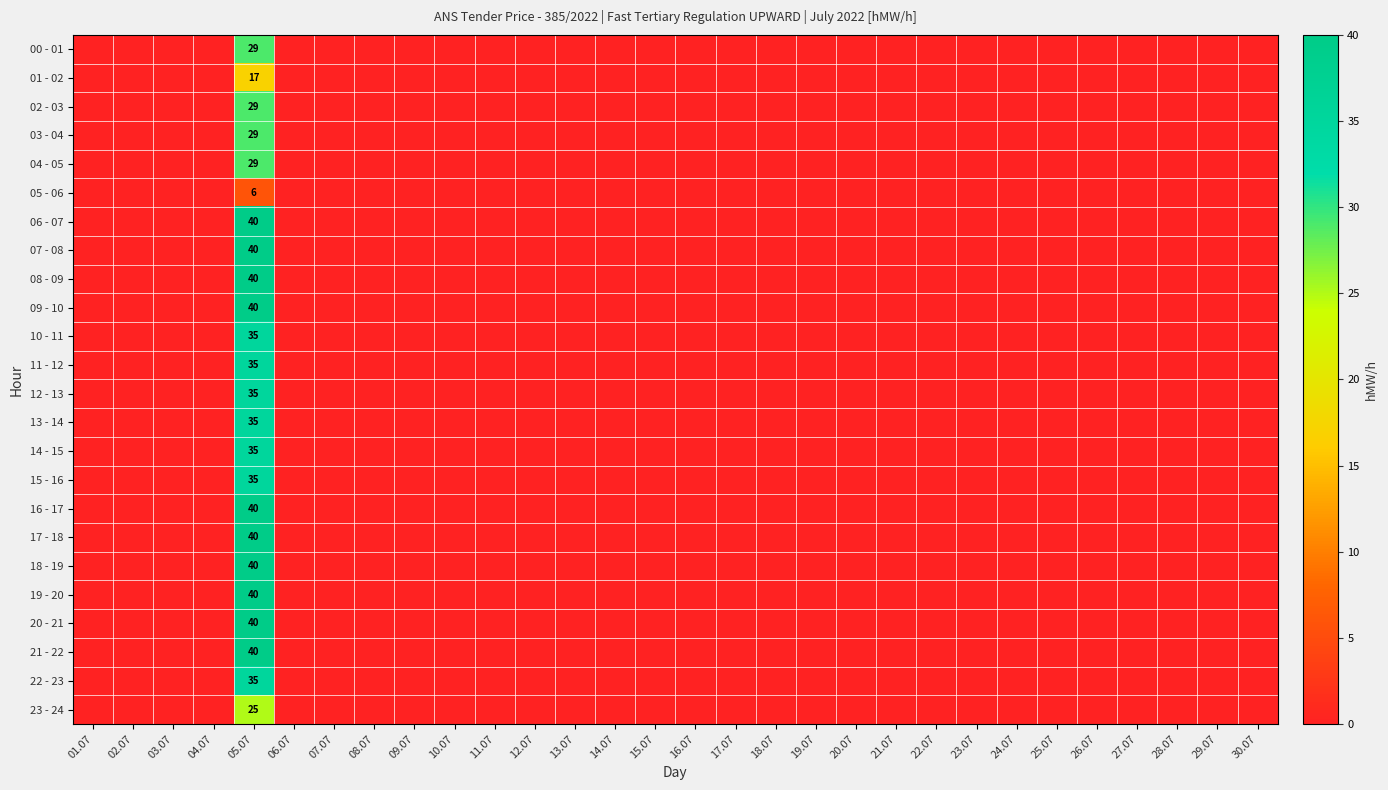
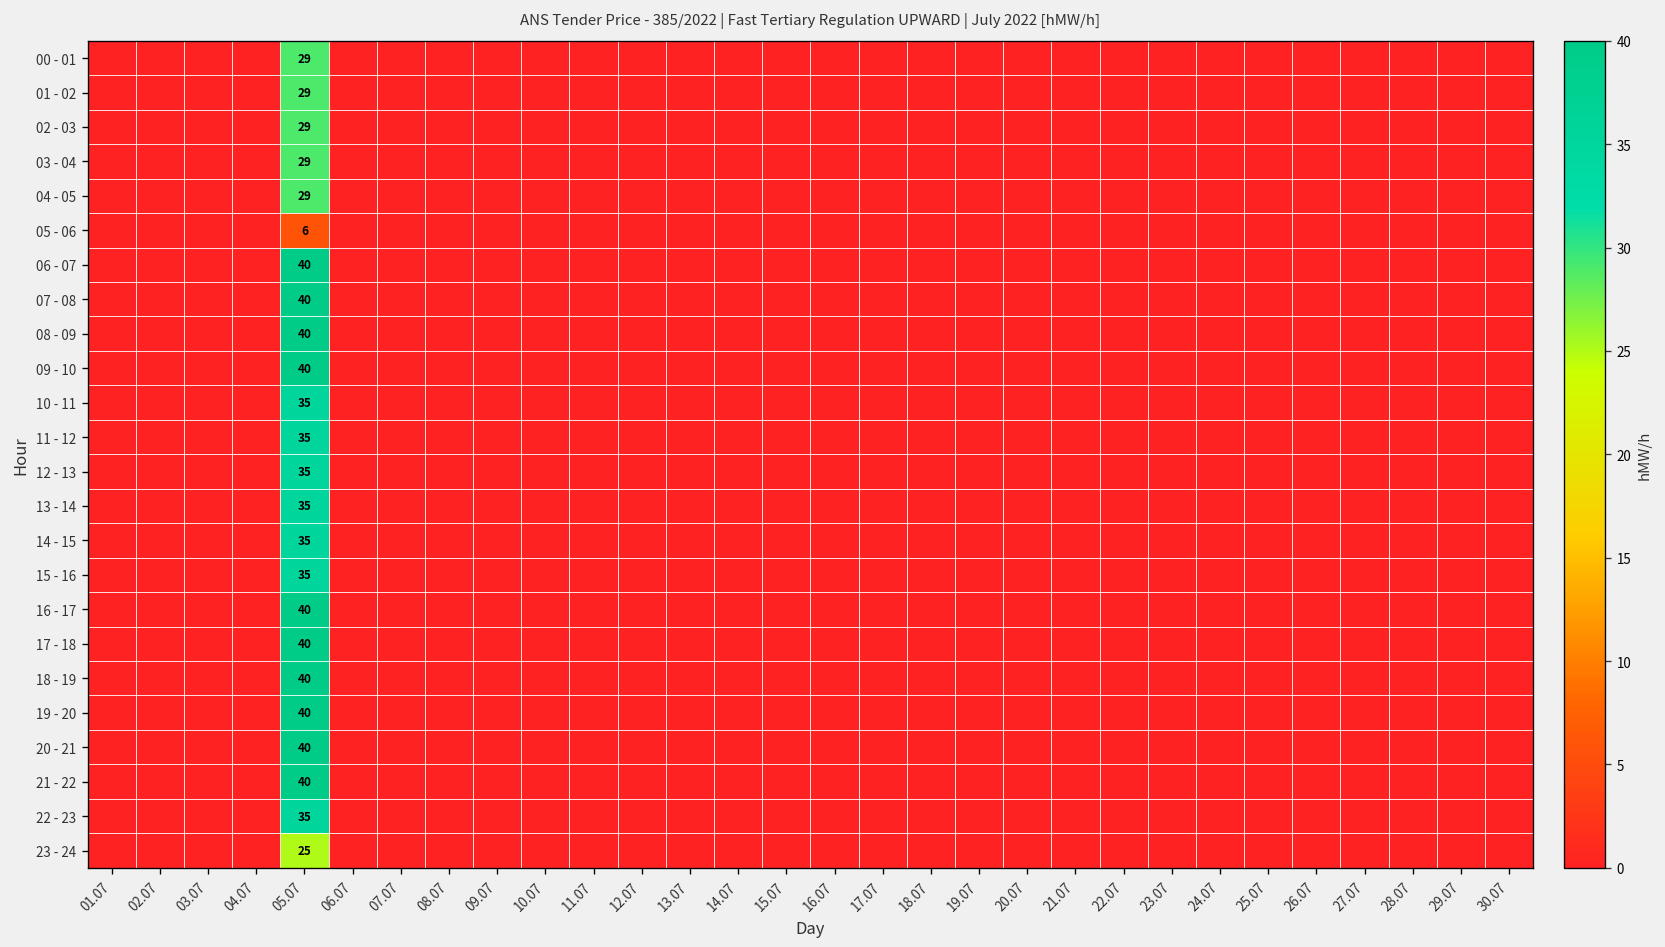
  {
    "00 - 01": {
      "05.07": 29
    },
    "01 - 02": {
-     "05.07": 17
+     "05.07": 29
    },
    "02 - 03": {
      "05.07": 29
    },
    "03 - 04": {
      "05.07": 29
    },
    "04 - 05": {
      "05.07": 29
    },
    "05 - 06": {
      "05.07": 6
    },
    "06 - 07": {
      "05.07": 40
    },
    "07 - 08": {
      "05.07": 40
    },
    "08 - 09": {
      "05.07": 40
    },
    "09 - 10": {
      "05.07": 40
    },
    "10 - 11": {
      "05.07": 35
    },
    "11 - 12": {
      "05.07": 35
    },
    "12 - 13": {
      "05.07": 35
    },
    "13 - 14": {
      "05.07": 35
    },
    "14 - 15": {
      "05.07": 35
    },
    "15 - 16": {
      "05.07": 35
    },
    "16 - 17": {
      "05.07": 40
    },
    "17 - 18": {
      "05.07": 40
    },
    "18 - 19": {
      "05.07": 40
    },
    "19 - 20": {
      "05.07": 40
    },
    "20 - 21": {
      "05.07": 40
    },
    "21 - 22": {
      "05.07": 40
    },
    "22 - 23": {
      "05.07": 35
    },
    "23 - 24": {
      "05.07": 25
    }
  }
